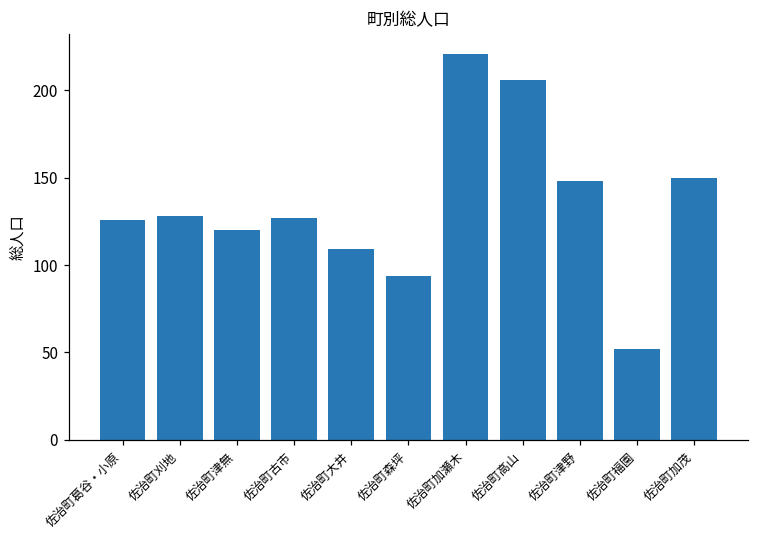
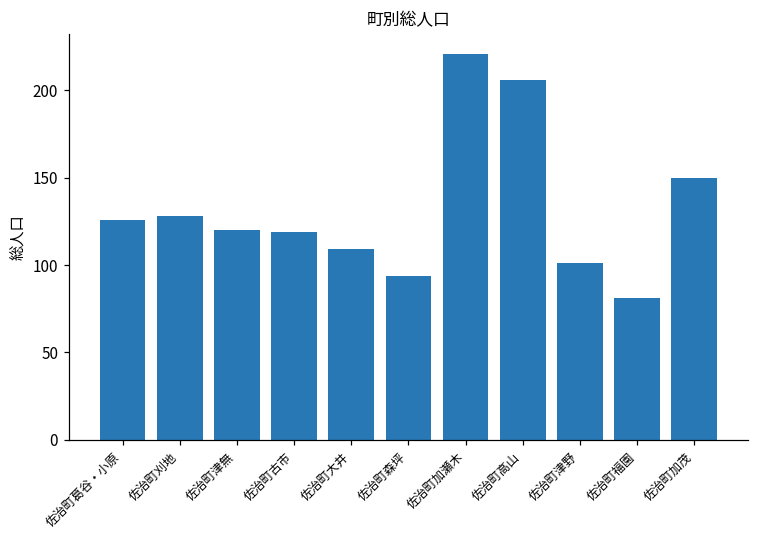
  {
    "佐治町葛谷・小原": 126,
    "佐治町刈地": 128,
    "佐治町津無": 120,
-   "佐治町古市": 127,
+   "佐治町古市": 119,
    "佐治町大井": 109,
    "佐治町森坪": 94,
    "佐治町加瀬木": 221,
    "佐治町高山": 206,
-   "佐治町津野": 148,
-   "佐治町福園": 52,
+   "佐治町津野": 101,
+   "佐治町福園": 81,
    "佐治町加茂": 150
  }
